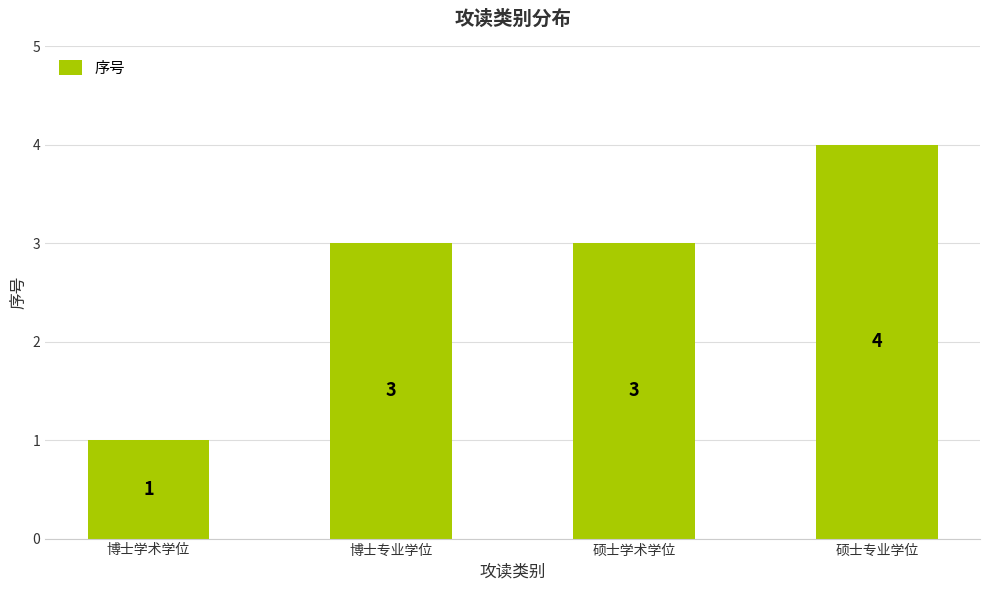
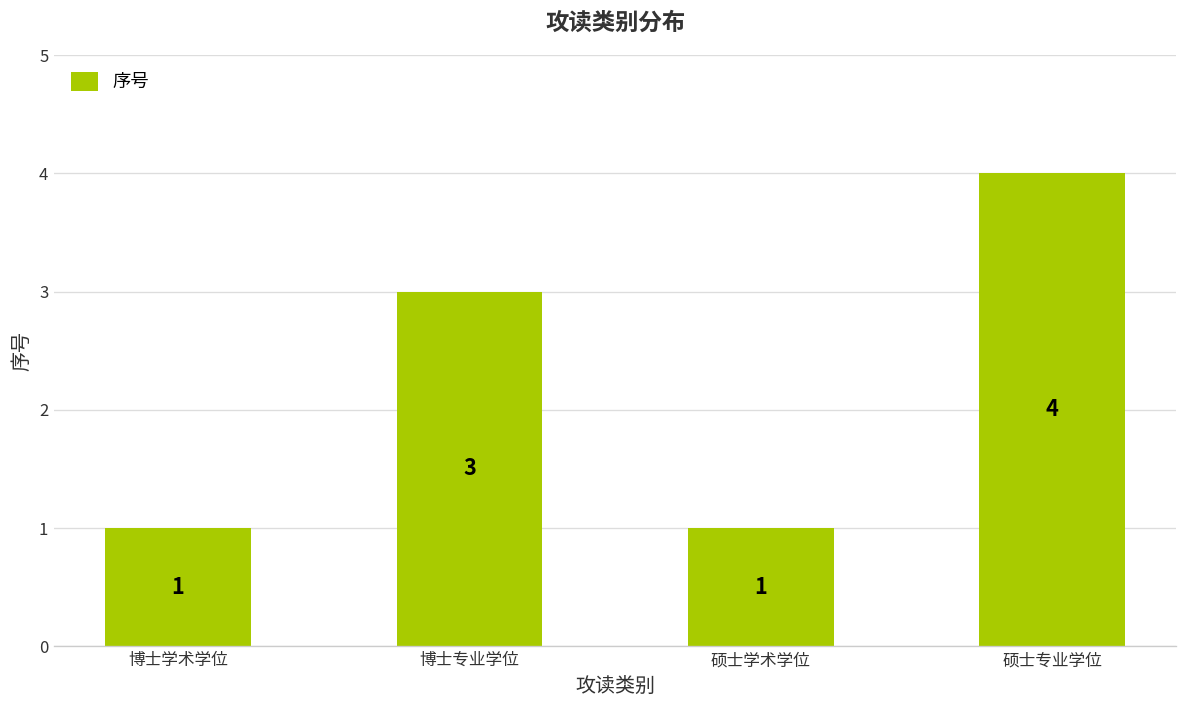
  {
    "博士学术学位": 1,
    "博士专业学位": 3,
-   "硕士学术学位": 3,
+   "硕士学术学位": 1,
    "硕士专业学位": 4
  }
